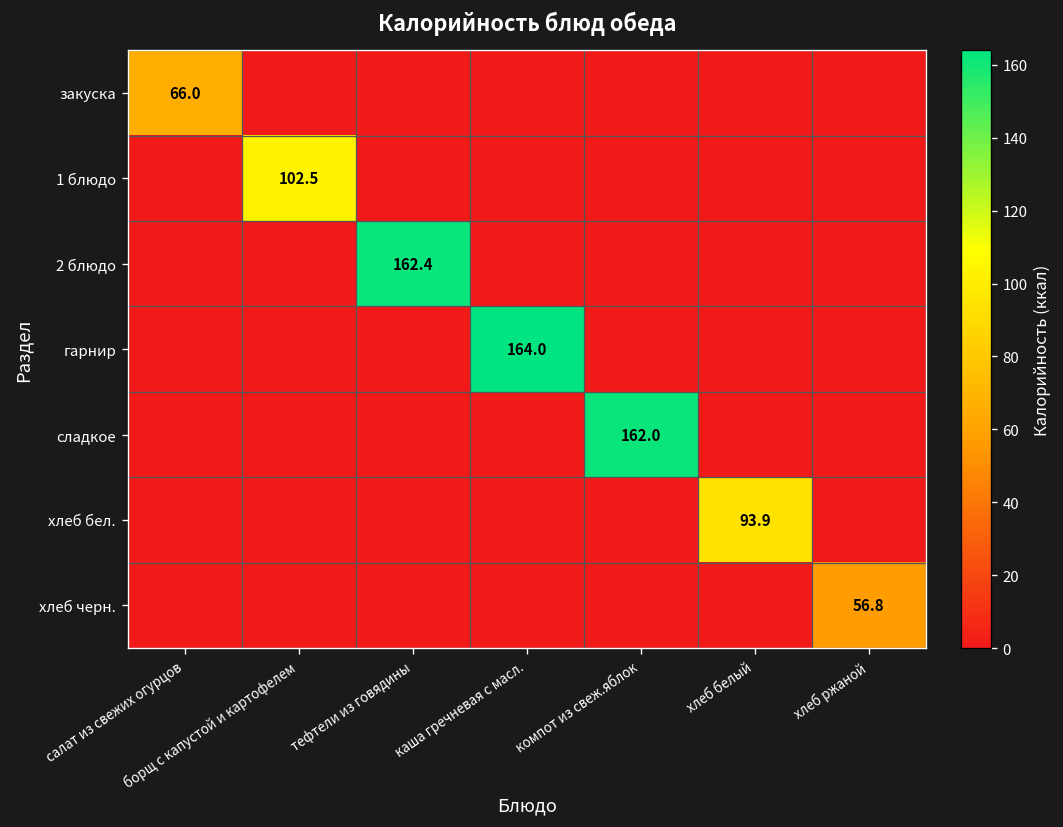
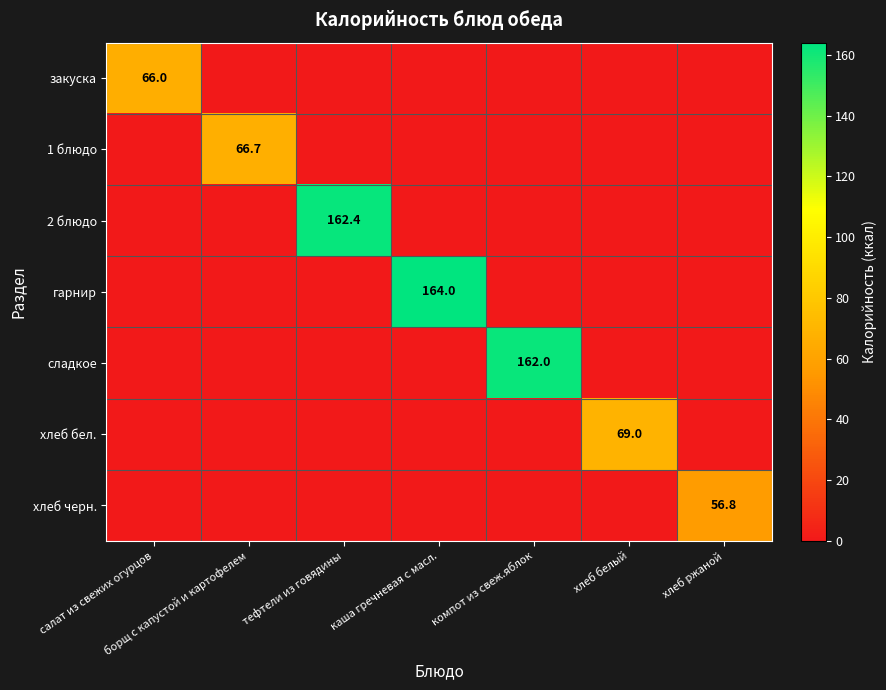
  {
    "закуска": {
      "салат из свежих огурцов": 66.0
    },
    "1 блюдо": {
-     "борщ с капустой и картофелем": 102.5
+     "борщ с капустой и картофелем": 66.7
    },
    "2 блюдо": {
      "тефтели из говядины": 162.4
    },
    "гарнир": {
      "каша гречневая с масл.": 164.0
    },
    "сладкое": {
      "компот из свеж.яблок": 162.0
    },
    "хлеб бел.": {
-     "хлеб белый": 93.9
+     "хлеб белый": 69.0
    },
    "хлеб черн.": {
      "хлеб ржаной": 56.8
    }
  }
